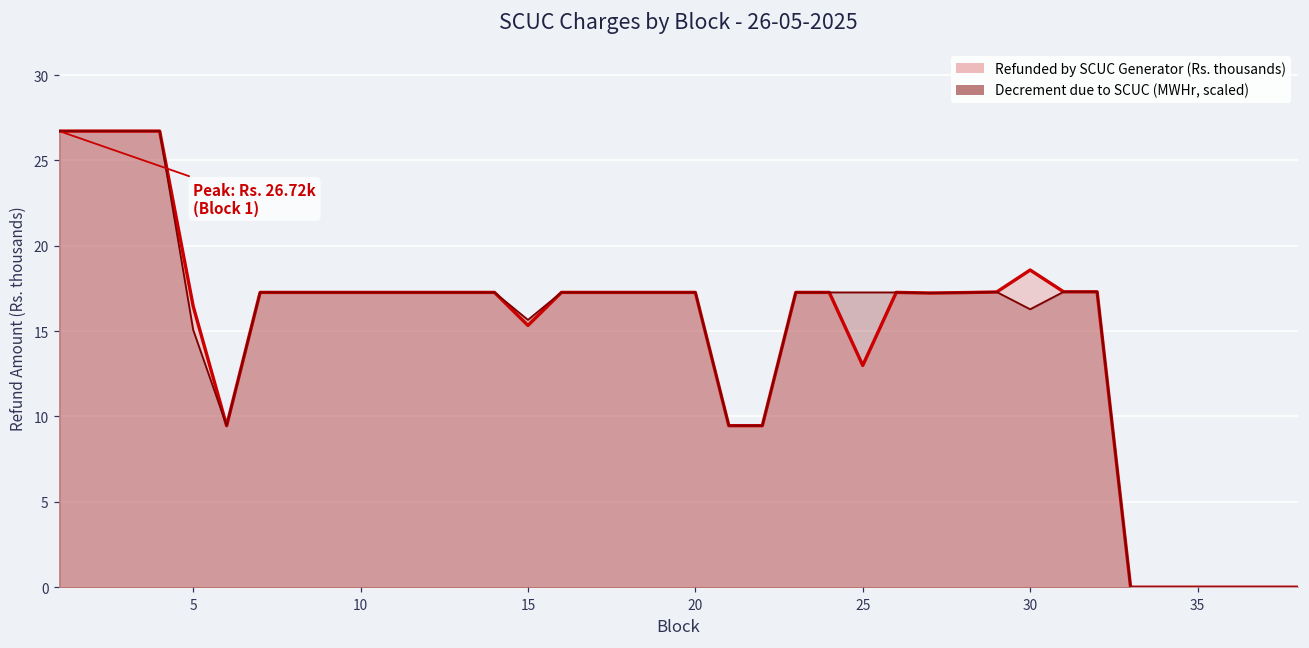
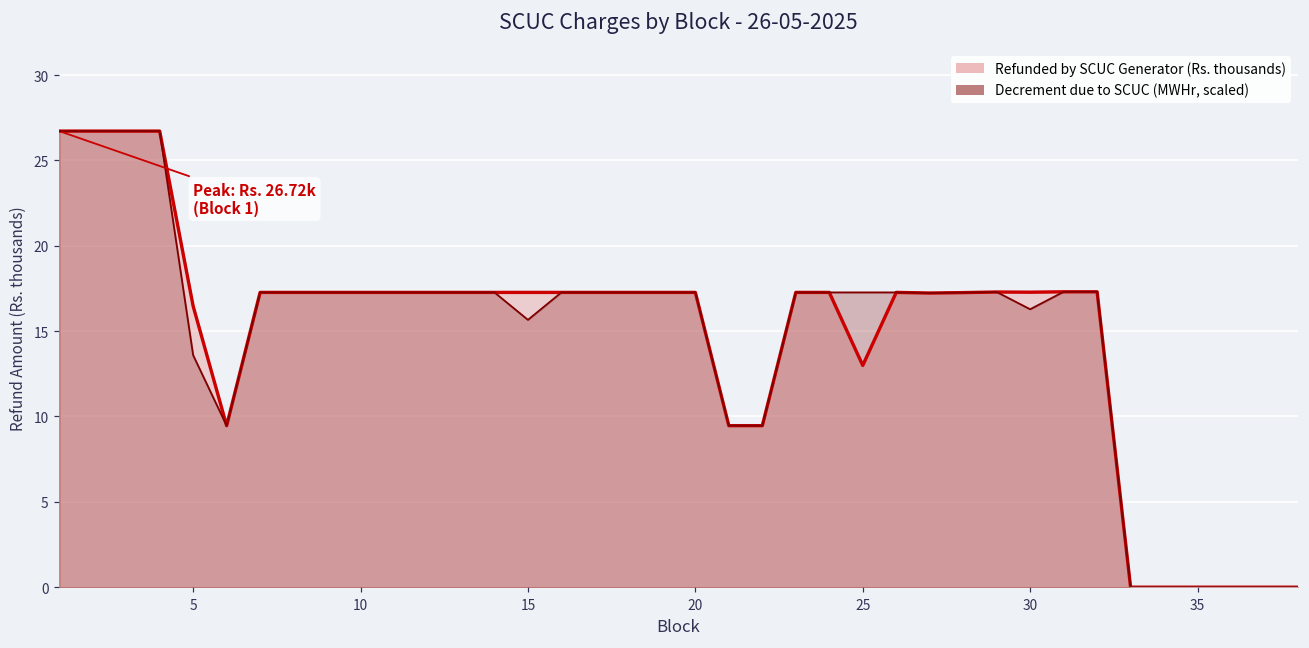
  {
    "Refunded by SCUC Generator (Rs. thousands)": {
      "5": 16.5,
-     "15": 15.3,
+     "15": 17.3,
      "25": 13.0,
-     "30": 18.6
+     "30": 17.3
    },
    "Decrement due to SCUC (MWHr, scaled)": {
-     "5": 15.1,
+     "5": 13.6,
      "15": 15.7,
      "25": 17.3,
      "30": 16.3
    }
  }
